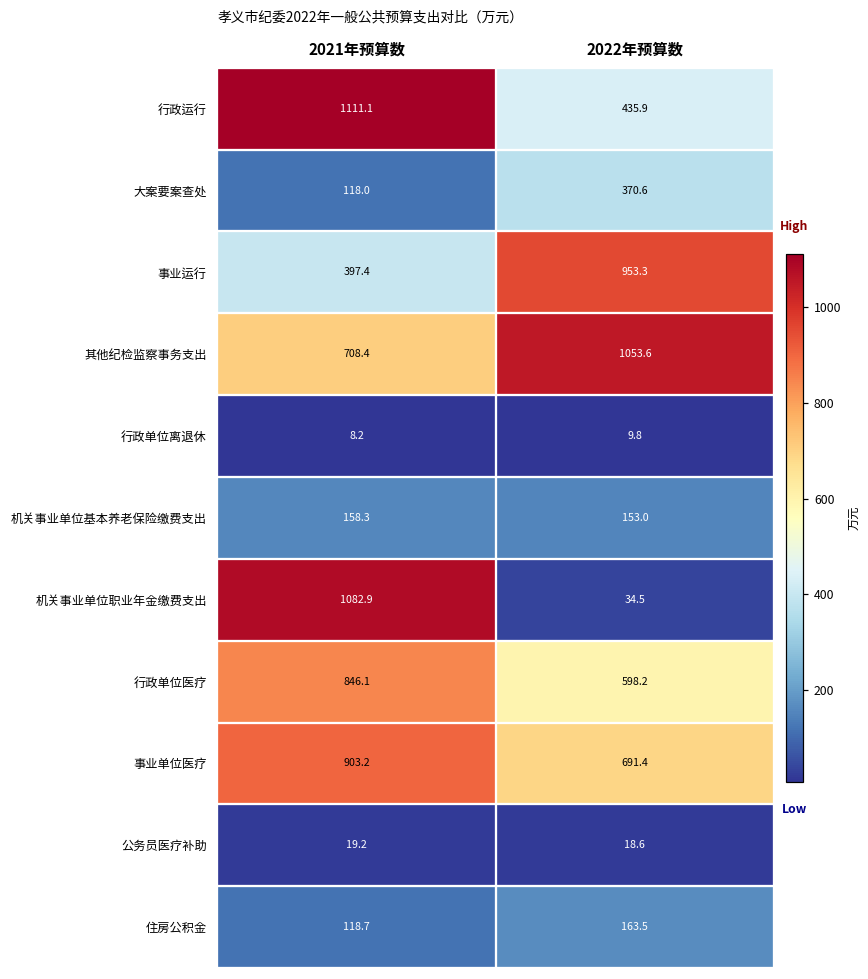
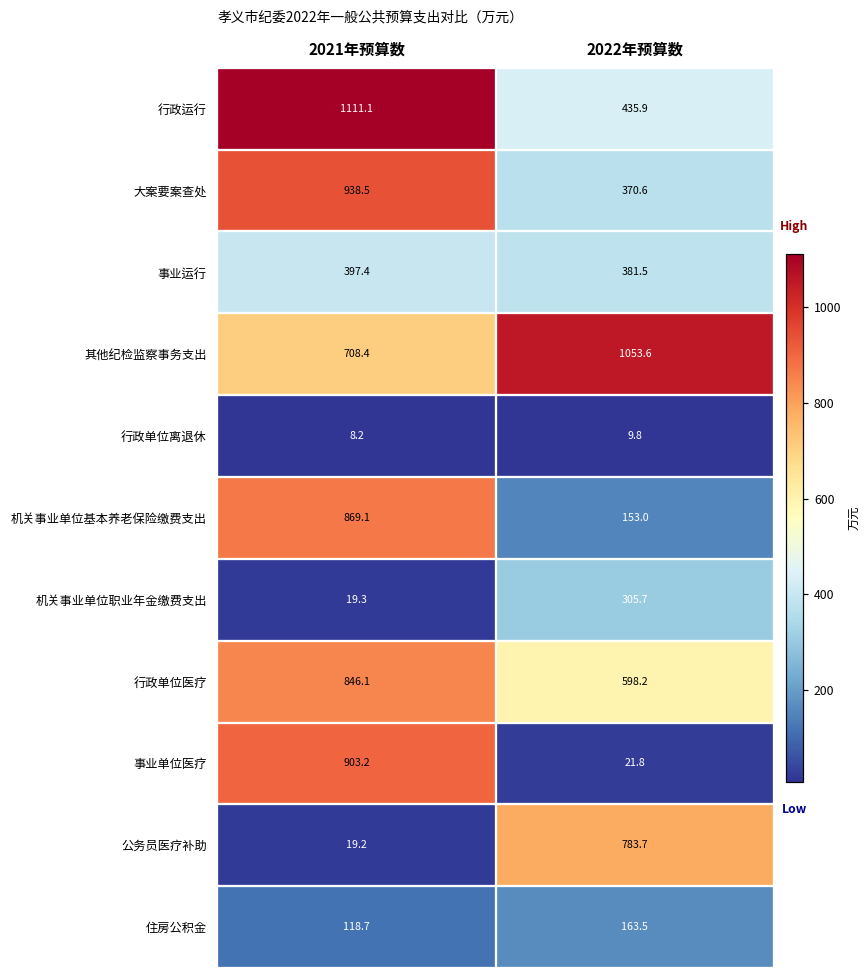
  {
    "行政运行": {
      "2021年预算数": 1111.1,
      "2022年预算数": 435.9
    },
    "大案要案查处": {
-     "2021年预算数": 118.0,
+     "2021年预算数": 938.5,
      "2022年预算数": 370.6
    },
    "事业运行": {
      "2021年预算数": 397.4,
-     "2022年预算数": 953.3
+     "2022年预算数": 381.5
    },
    "其他纪检监察事务支出": {
      "2021年预算数": 708.4,
      "2022年预算数": 1053.6
    },
    "行政单位离退休": {
      "2021年预算数": 8.2,
      "2022年预算数": 9.8
    },
    "机关事业单位基本养老保险缴费支出": {
-     "2021年预算数": 158.3,
+     "2021年预算数": 869.1,
      "2022年预算数": 153.0
    },
    "机关事业单位职业年金缴费支出": {
-     "2021年预算数": 1082.9,
-     "2022年预算数": 34.5
+     "2021年预算数": 19.3,
+     "2022年预算数": 305.7
    },
    "行政单位医疗": {
      "2021年预算数": 846.1,
      "2022年预算数": 598.2
    },
    "事业单位医疗": {
      "2021年预算数": 903.2,
-     "2022年预算数": 691.4
+     "2022年预算数": 21.8
    },
    "公务员医疗补助": {
      "2021年预算数": 19.2,
-     "2022年预算数": 18.6
+     "2022年预算数": 783.7
    },
    "住房公积金": {
      "2021年预算数": 118.7,
      "2022年预算数": 163.5
    }
  }
